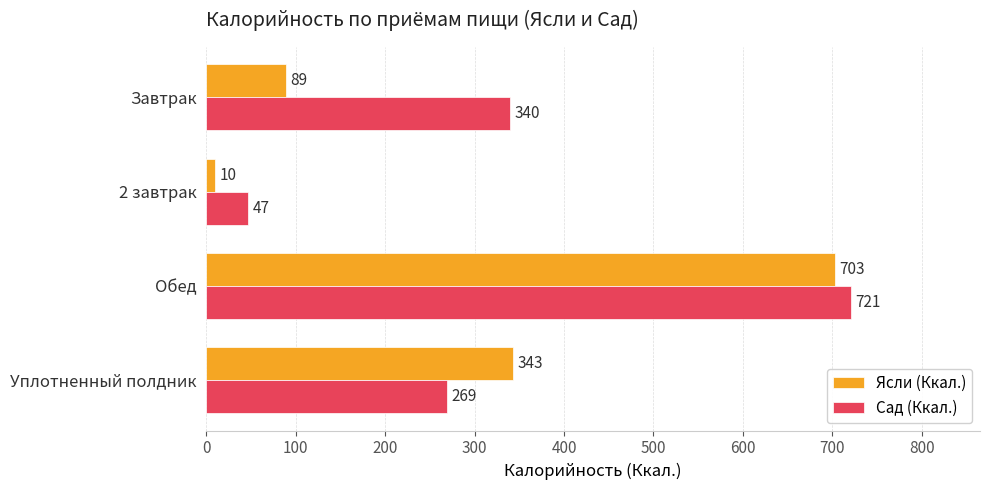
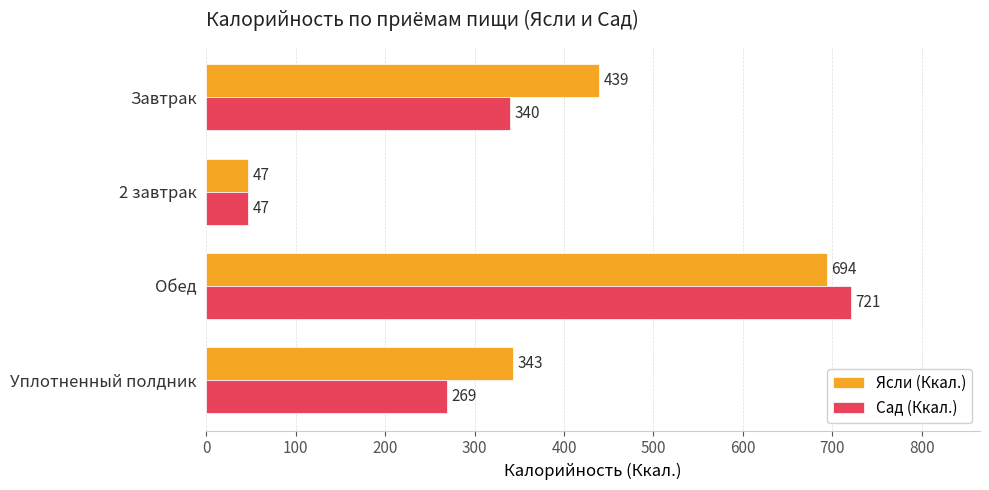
  {
    "Ясли (Ккал.)": {
-     "Завтрак": 89,
-     "2 завтрак": 10,
-     "Обед": 703,
+     "Завтрак": 439,
+     "2 завтрак": 47,
+     "Обед": 694,
      "Уплотненный полдник": 343
    },
    "Сад (Ккал.)": {
      "Завтрак": 340,
      "2 завтрак": 47,
      "Обед": 721,
      "Уплотненный полдник": 269
    }
  }
